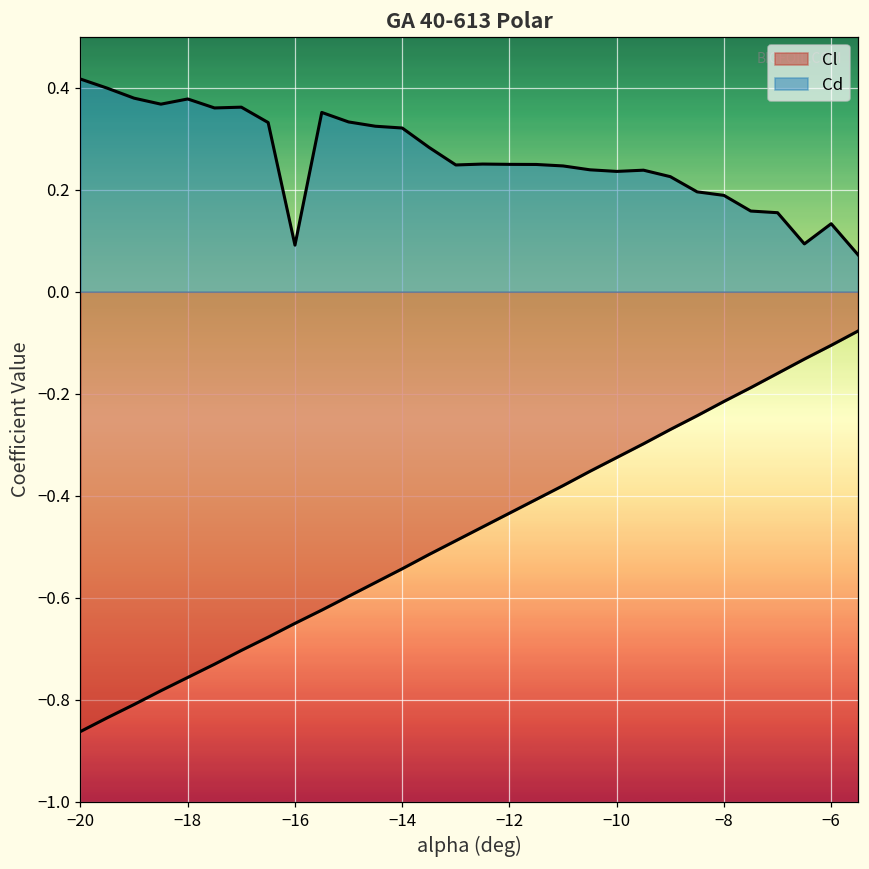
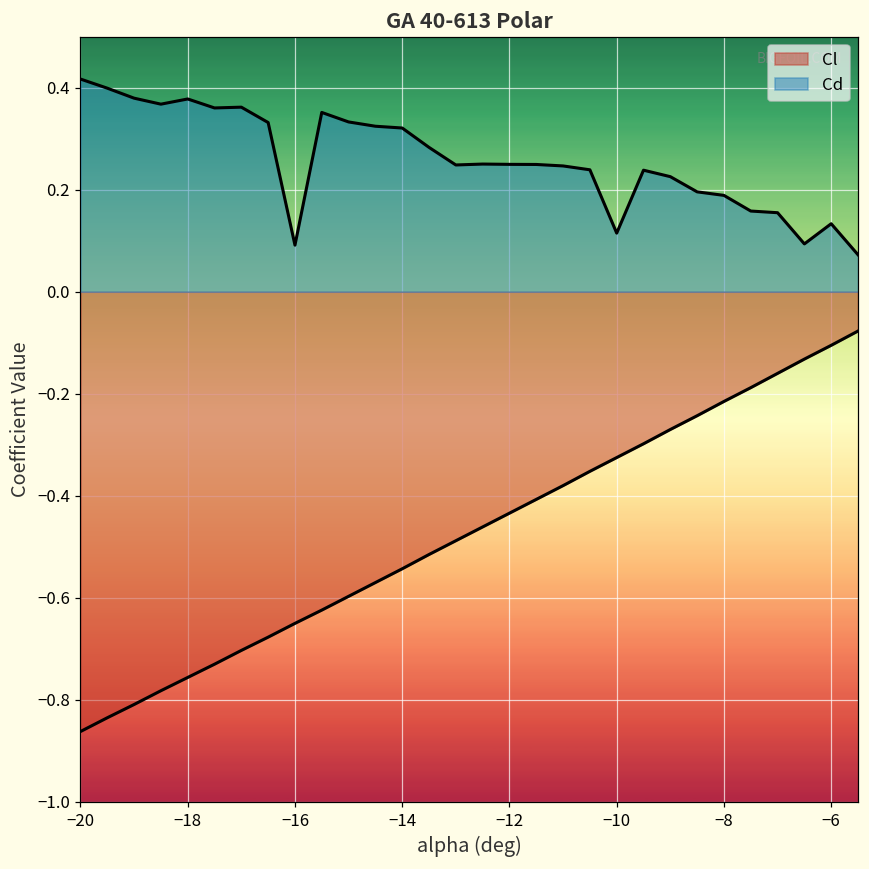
  {
    "Cd": {
      "−20": 0.42,
      "−18": 0.38,
      "−16": 0.09,
      "−14": 0.32,
      "−12": 0.25,
-     "−10": 0.24,
+     "−10": 0.11,
      "−8": 0.19,
      "−6": 0.13
    }
  }
